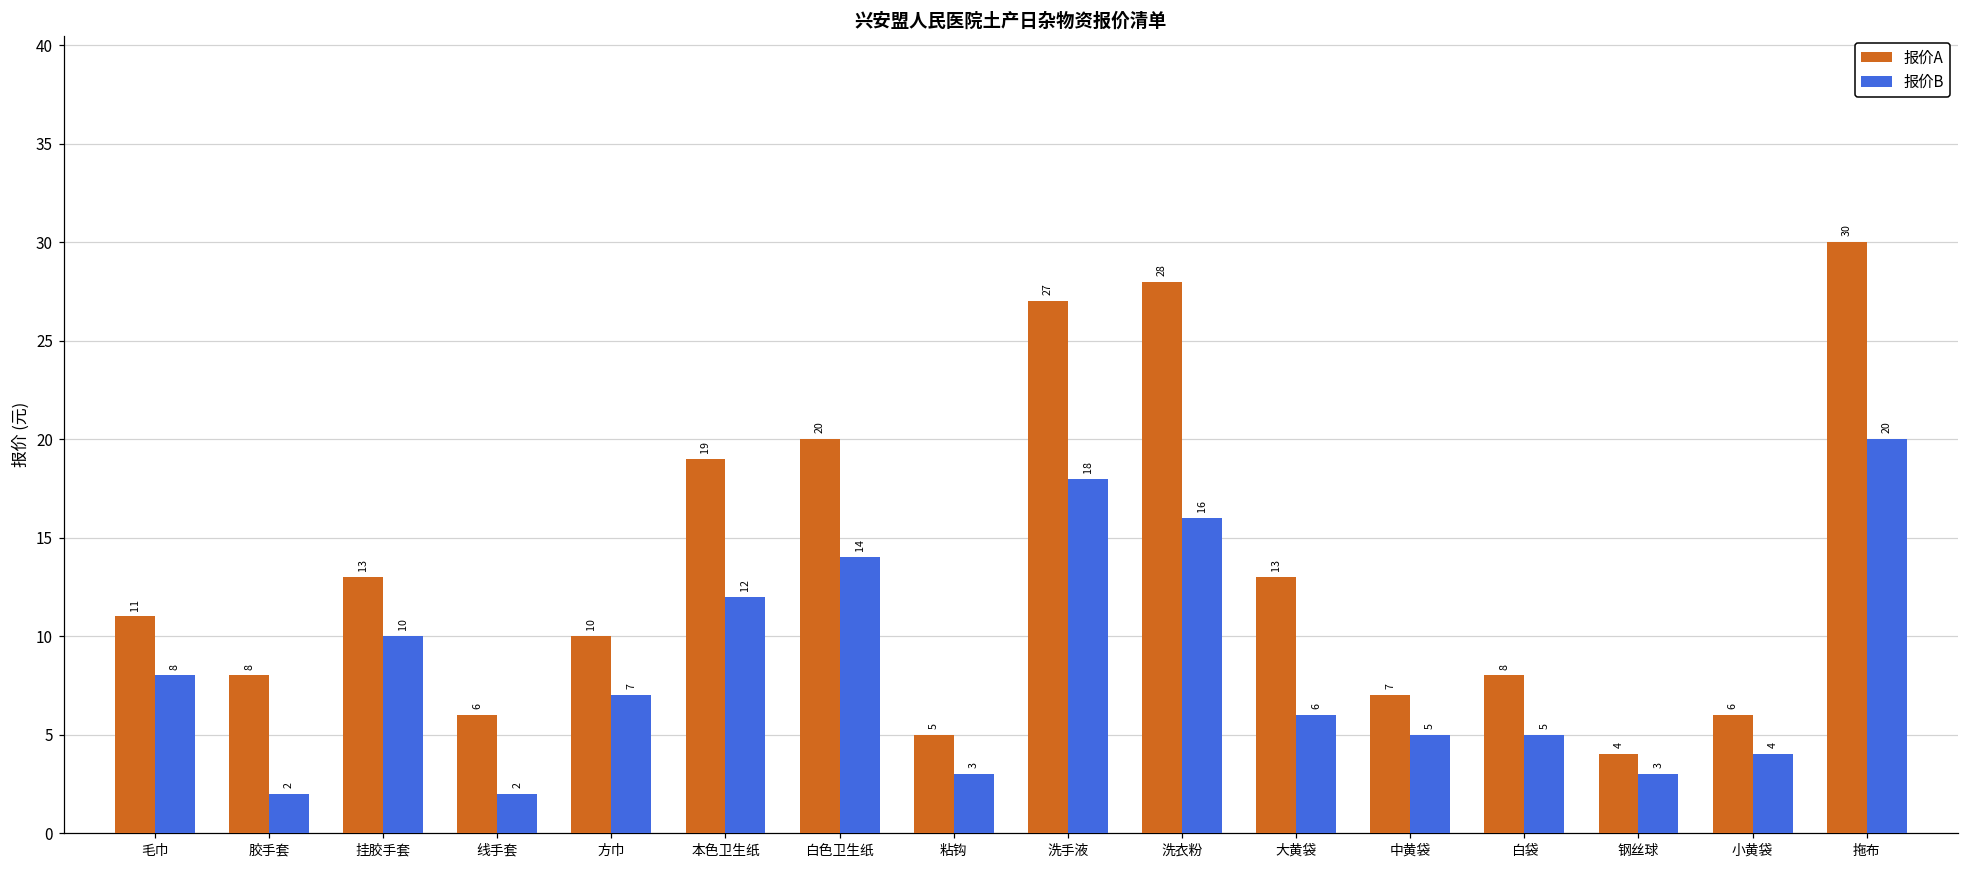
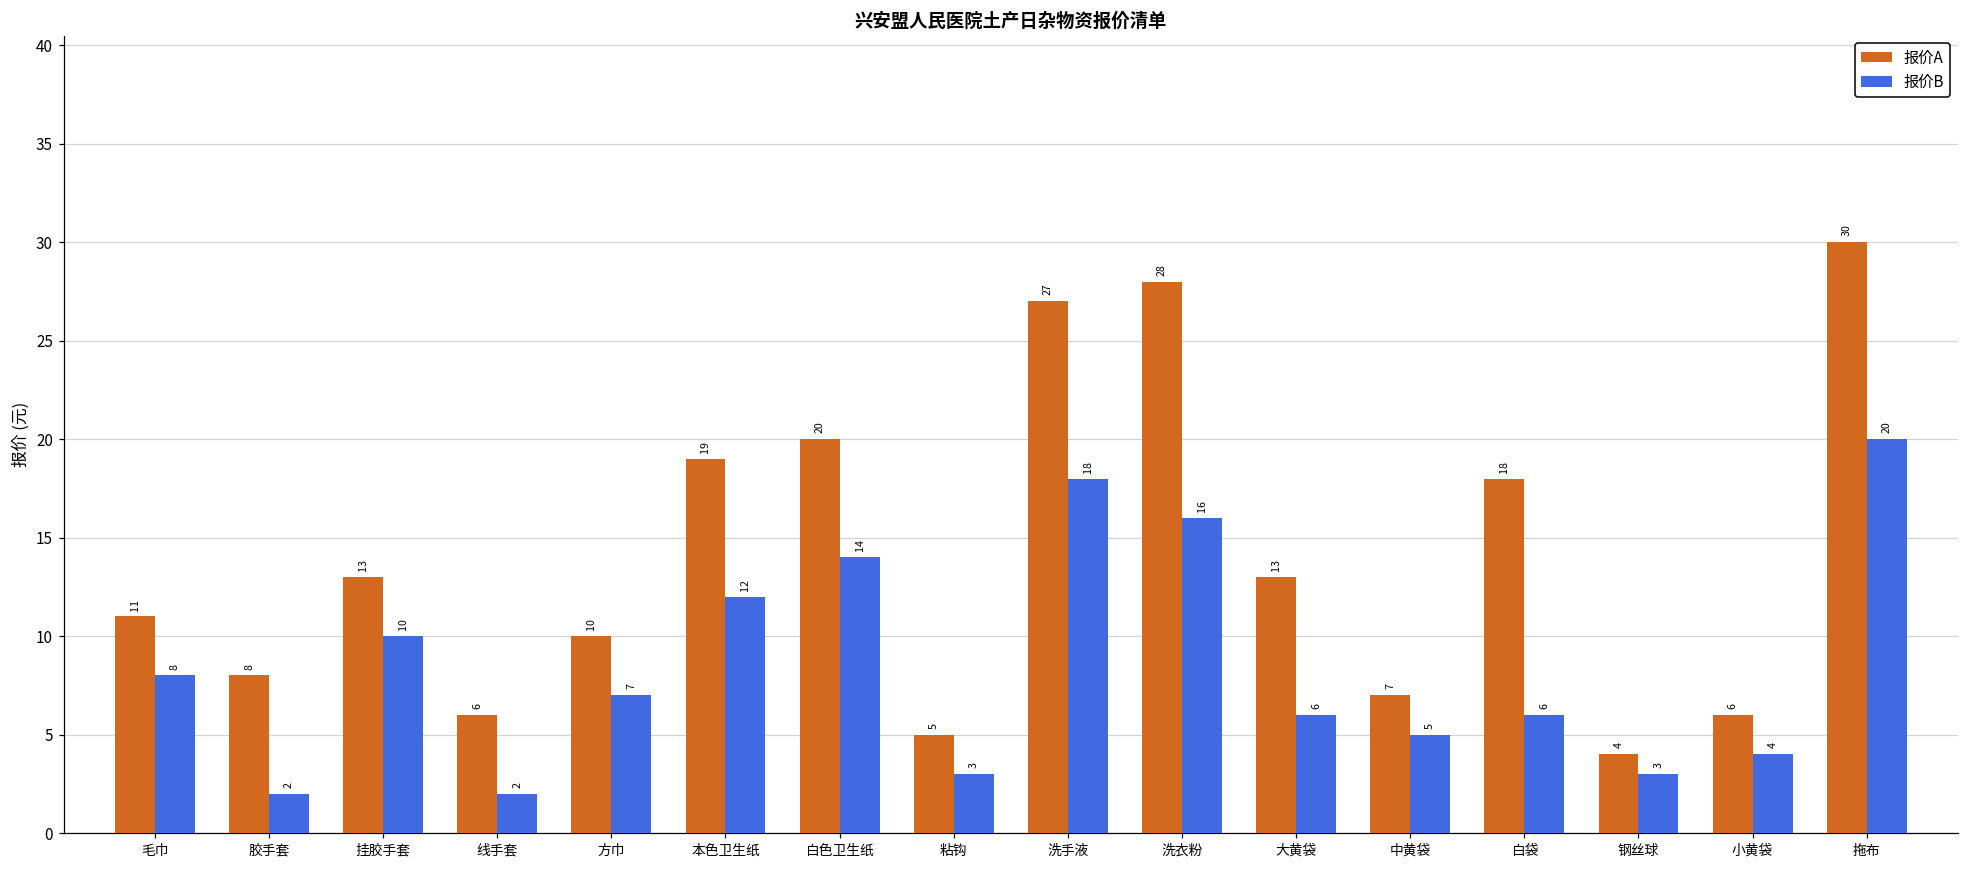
  {
    "报价A": {
      "毛巾": 11,
      "胶手套": 8,
      "挂胶手套": 13,
      "线手套": 6,
      "方巾": 10,
      "本色卫生纸": 19,
      "白色卫生纸": 20,
      "粘钩": 5,
      "洗手液": 27,
      "洗衣粉": 28,
      "大黄袋": 13,
      "中黄袋": 7,
-     "白袋": 8,
+     "白袋": 18,
      "钢丝球": 4,
      "小黄袋": 6,
      "拖布": 30
    },
    "报价B": {
      "毛巾": 8,
      "胶手套": 2,
      "挂胶手套": 10,
      "线手套": 2,
      "方巾": 7,
      "本色卫生纸": 12,
      "白色卫生纸": 14,
      "粘钩": 3,
      "洗手液": 18,
      "洗衣粉": 16,
      "大黄袋": 6,
      "中黄袋": 5,
-     "白袋": 5,
+     "白袋": 6,
      "钢丝球": 3,
      "小黄袋": 4,
      "拖布": 20
    }
  }
